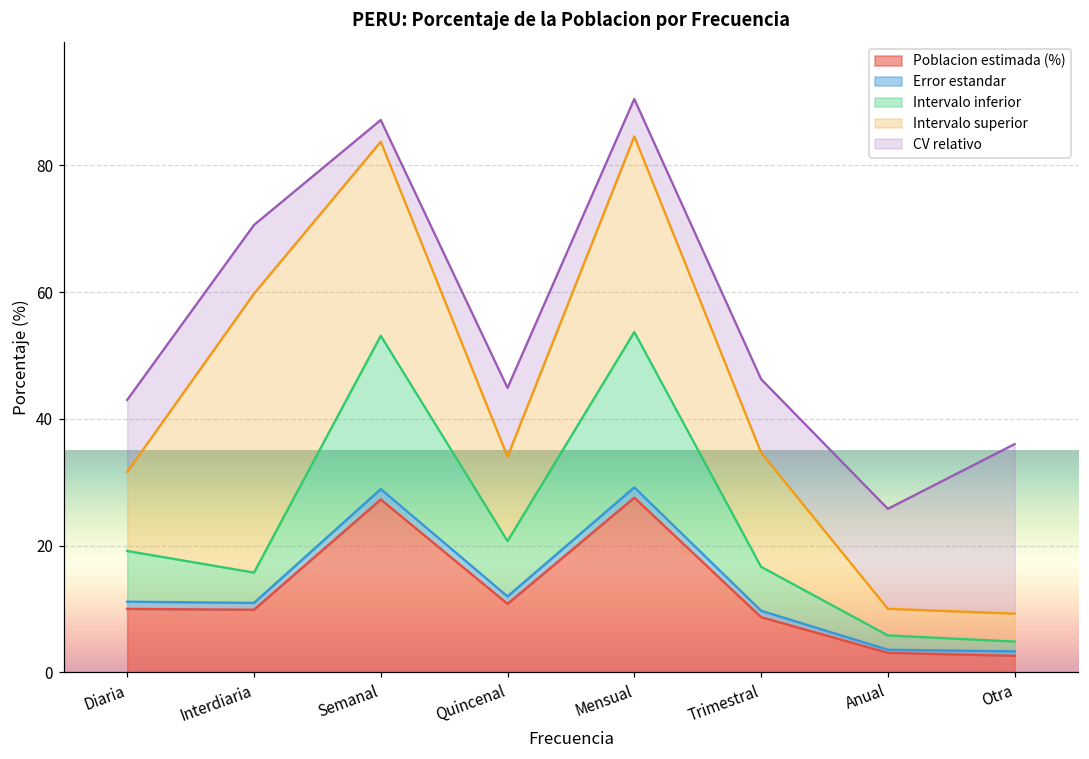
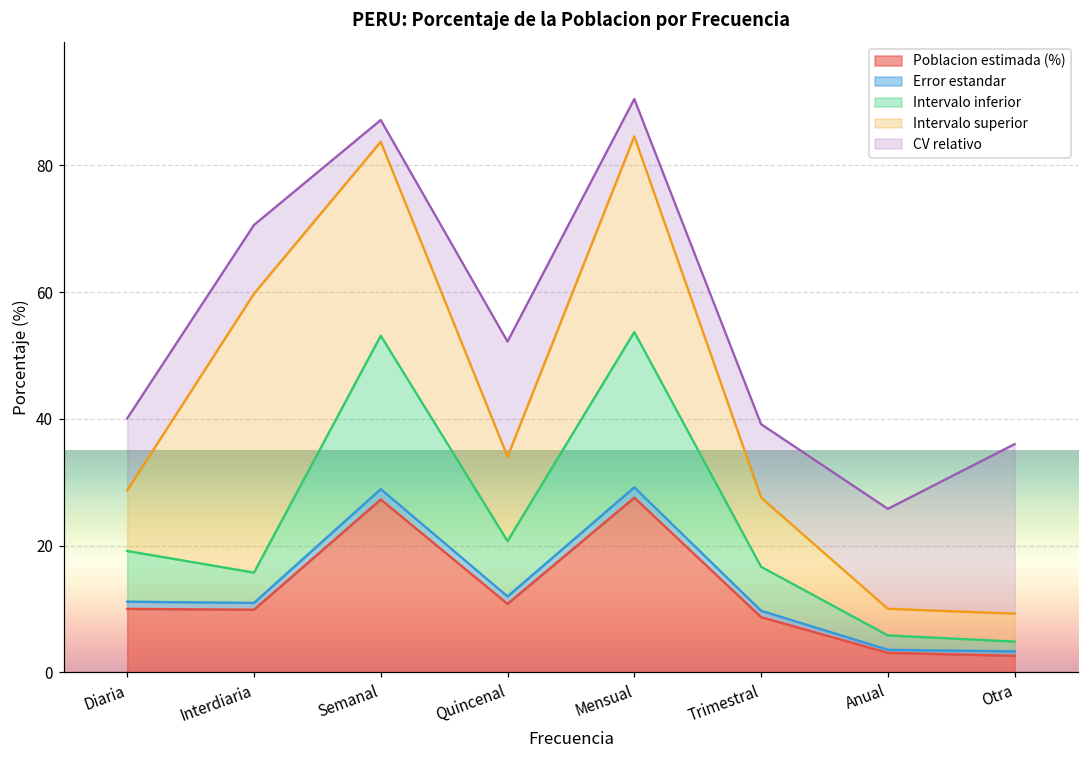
  {
    "Poblacion estimada (%)": {
      "Diaria": 10,
      "Interdiaria": 10,
      "Semanal": 27,
      "Quincenal": 11,
      "Mensual": 28,
      "Trimestral": 9,
      "Anual": 3,
      "Otra": 3
    },
    "Error estandar": {
      "Diaria": 1,
      "Interdiaria": 1,
      "Semanal": 2,
      "Quincenal": 1,
      "Mensual": 2,
      "Trimestral": 1,
      "Anual": 0,
      "Otra": 1
    },
    "Intervalo inferior": {
      "Diaria": 8,
      "Interdiaria": 5,
      "Semanal": 24,
      "Quincenal": 9,
      "Mensual": 25,
      "Trimestral": 7,
      "Anual": 2,
      "Otra": 2
    },
    "Intervalo superior": {
-     "Diaria": 12,
+     "Diaria": 10,
      "Interdiaria": 44,
      "Semanal": 31,
      "Quincenal": 13,
      "Mensual": 31,
-     "Trimestral": 18,
+     "Trimestral": 11,
      "Anual": 4,
      "Otra": 4
    },
    "CV relativo": {
      "Diaria": 11,
      "Interdiaria": 11,
      "Semanal": 3,
-     "Quincenal": 11,
+     "Quincenal": 18,
      "Mensual": 6,
      "Trimestral": 12,
      "Anual": 16,
      "Otra": 27
    }
  }
